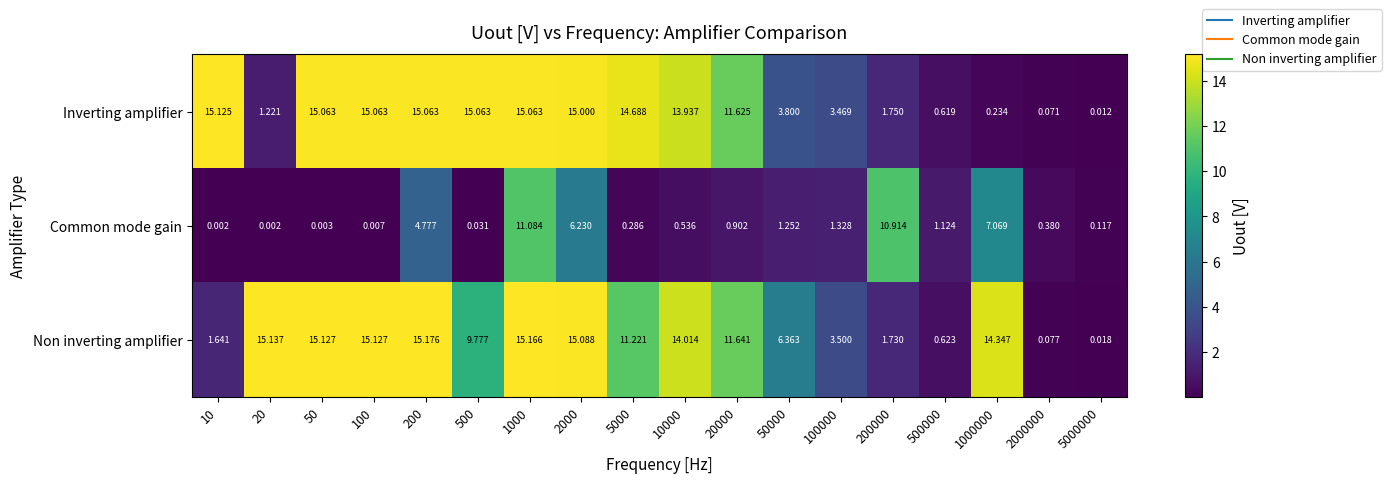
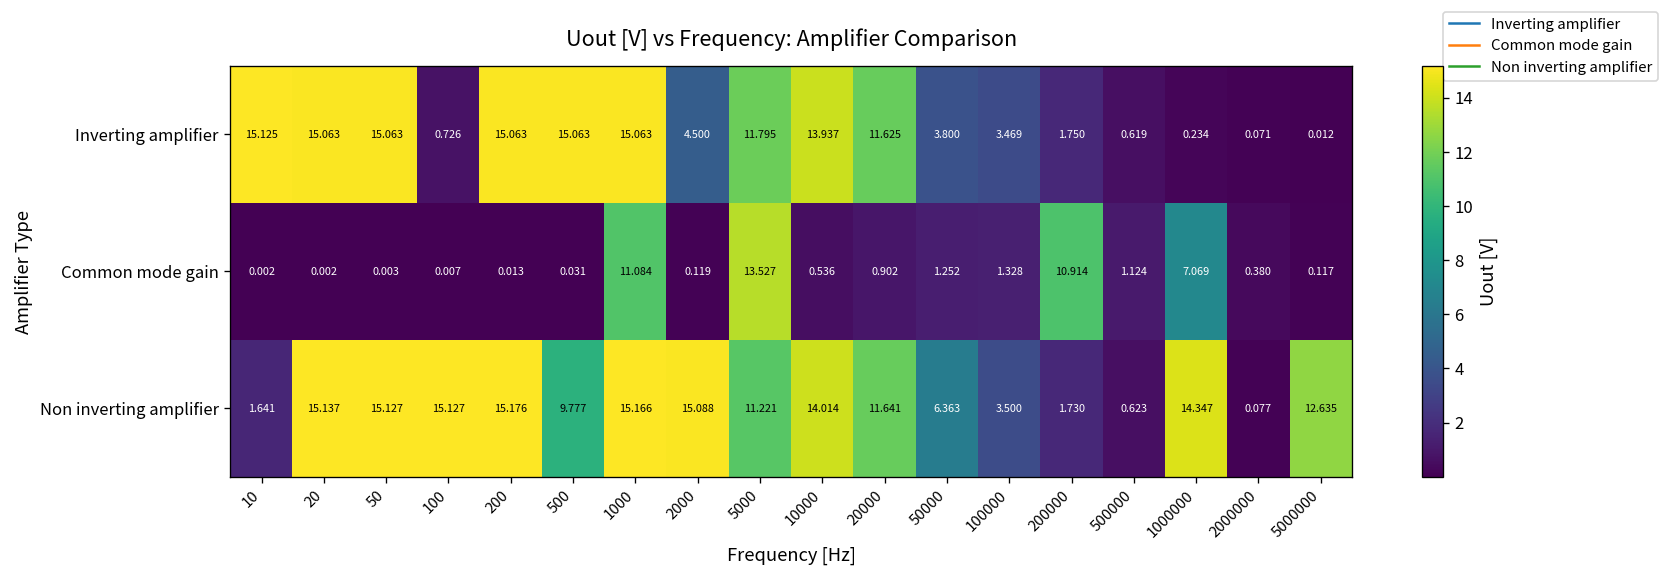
  {
    "Inverting amplifier": {
      "10": 15.125,
-     "20": 1.221,
+     "20": 15.063,
      "50": 15.063,
-     "100": 15.063,
+     "100": 0.726,
      "200": 15.063,
      "500": 15.063,
      "1000": 15.063,
-     "2000": 15.000,
-     "5000": 14.688,
+     "2000": 4.500,
+     "5000": 11.795,
      "10000": 13.937,
      "20000": 11.625,
      "50000": 3.800,
      "100000": 3.469,
      "200000": 1.750,
      "500000": 0.619,
      "1000000": 0.234,
      "2000000": 0.071,
      "5000000": 0.012
    },
    "Common mode gain": {
      "10": 0.002,
      "20": 0.002,
      "50": 0.003,
      "100": 0.007,
-     "200": 4.777,
+     "200": 0.013,
      "500": 0.031,
      "1000": 11.084,
-     "2000": 6.230,
-     "5000": 0.286,
+     "2000": 0.119,
+     "5000": 13.527,
      "10000": 0.536,
      "20000": 0.902,
      "50000": 1.252,
      "100000": 1.328,
      "200000": 10.914,
      "500000": 1.124,
      "1000000": 7.069,
      "2000000": 0.380,
      "5000000": 0.117
    },
    "Non inverting amplifier": {
      "10": 1.641,
      "20": 15.137,
      "50": 15.127,
      "100": 15.127,
      "200": 15.176,
      "500": 9.777,
      "1000": 15.166,
      "2000": 15.088,
      "5000": 11.221,
      "10000": 14.014,
      "20000": 11.641,
      "50000": 6.363,
      "100000": 3.500,
      "200000": 1.730,
      "500000": 0.623,
      "1000000": 14.347,
      "2000000": 0.077,
-     "5000000": 0.018
+     "5000000": 12.635
    }
  }
